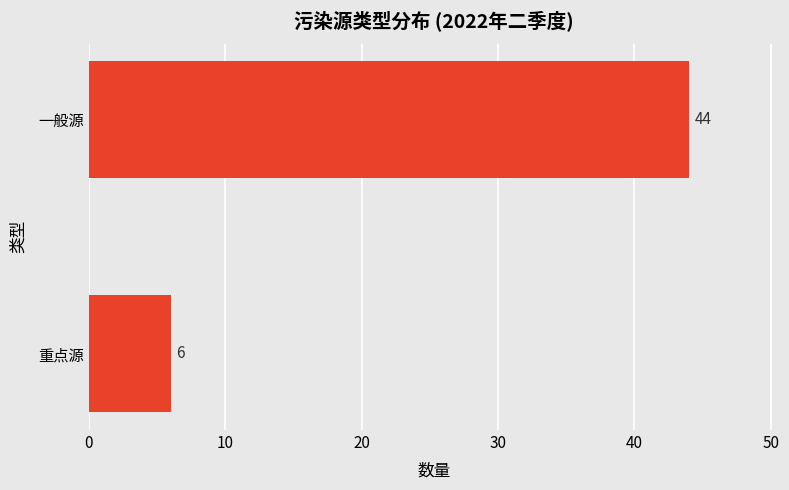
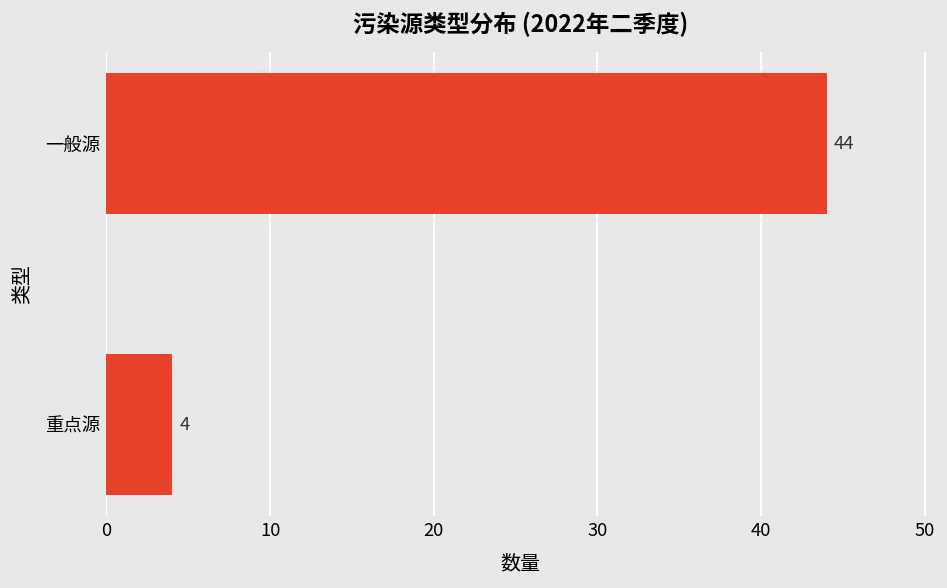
  {
    "一般源": 44,
-   "重点源": 6
+   "重点源": 4
  }
